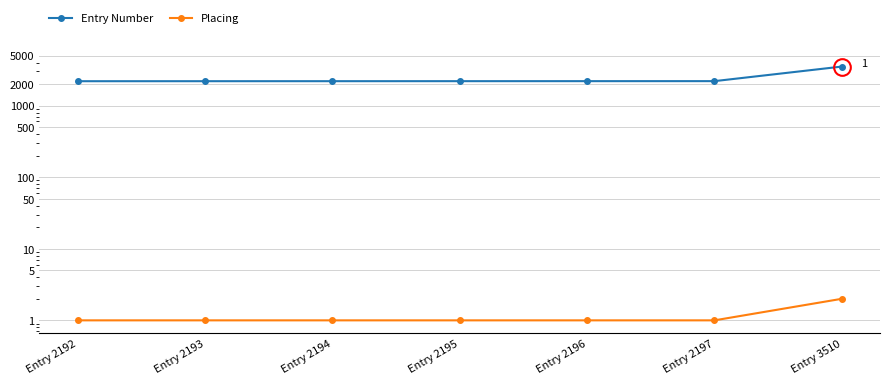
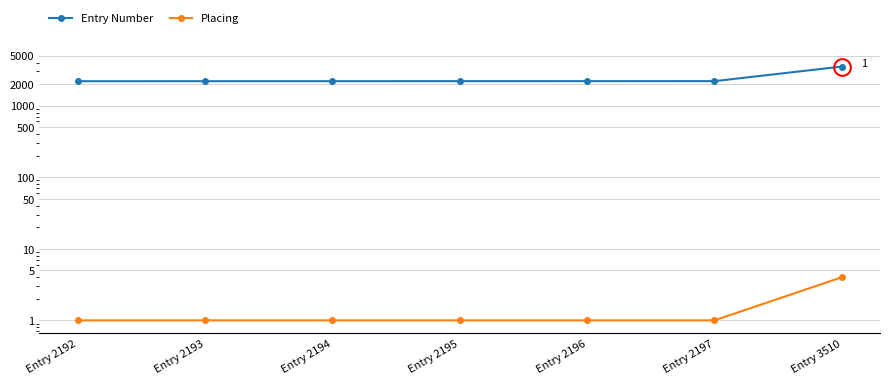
  {
    "Placing": {
      "Entry 2192": 1,
      "Entry 2193": 1,
      "Entry 2194": 1,
      "Entry 2195": 1,
      "Entry 2196": 1,
      "Entry 2197": 1,
-     "Entry 3510": 2
+     "Entry 3510": 4
    }
  }
